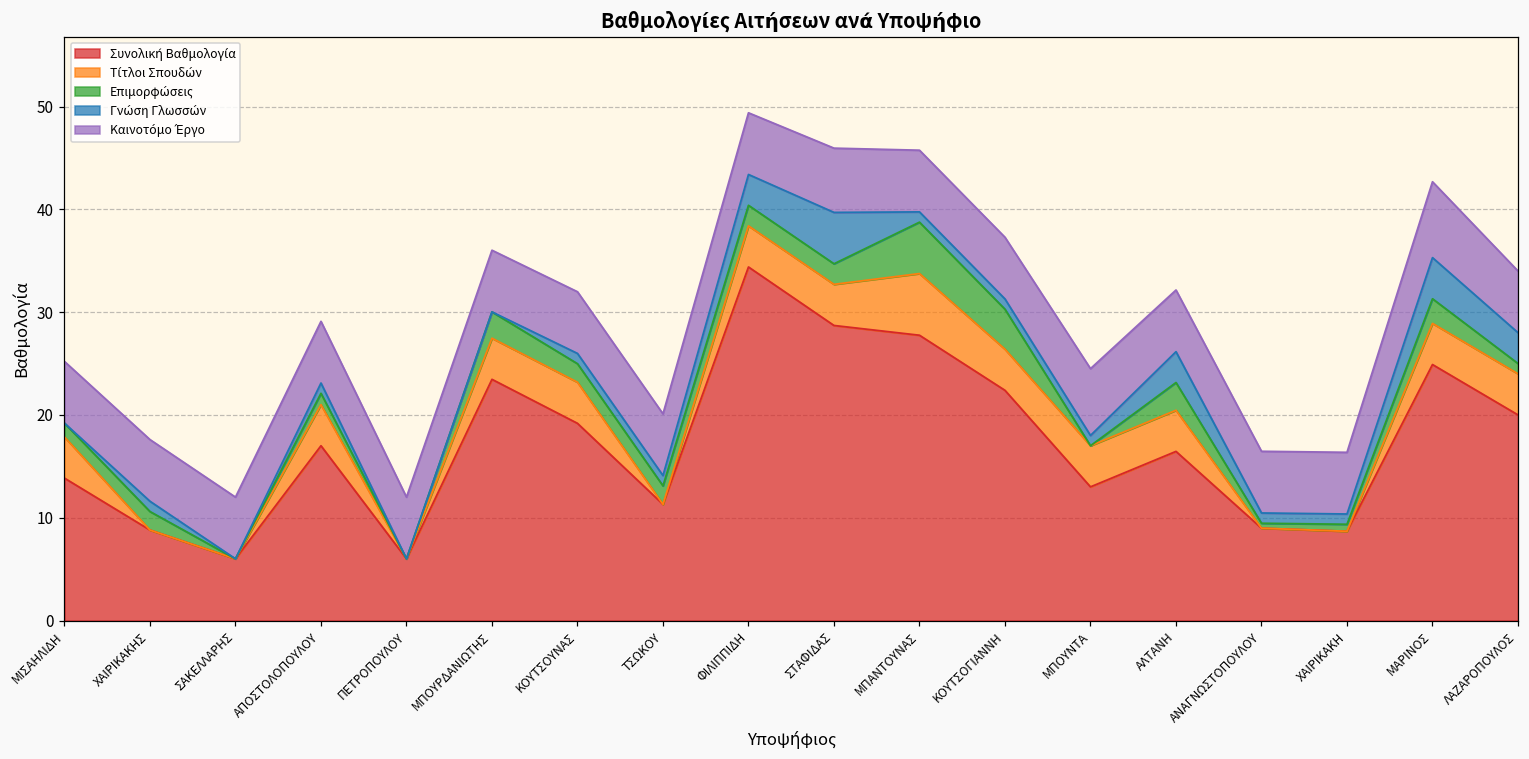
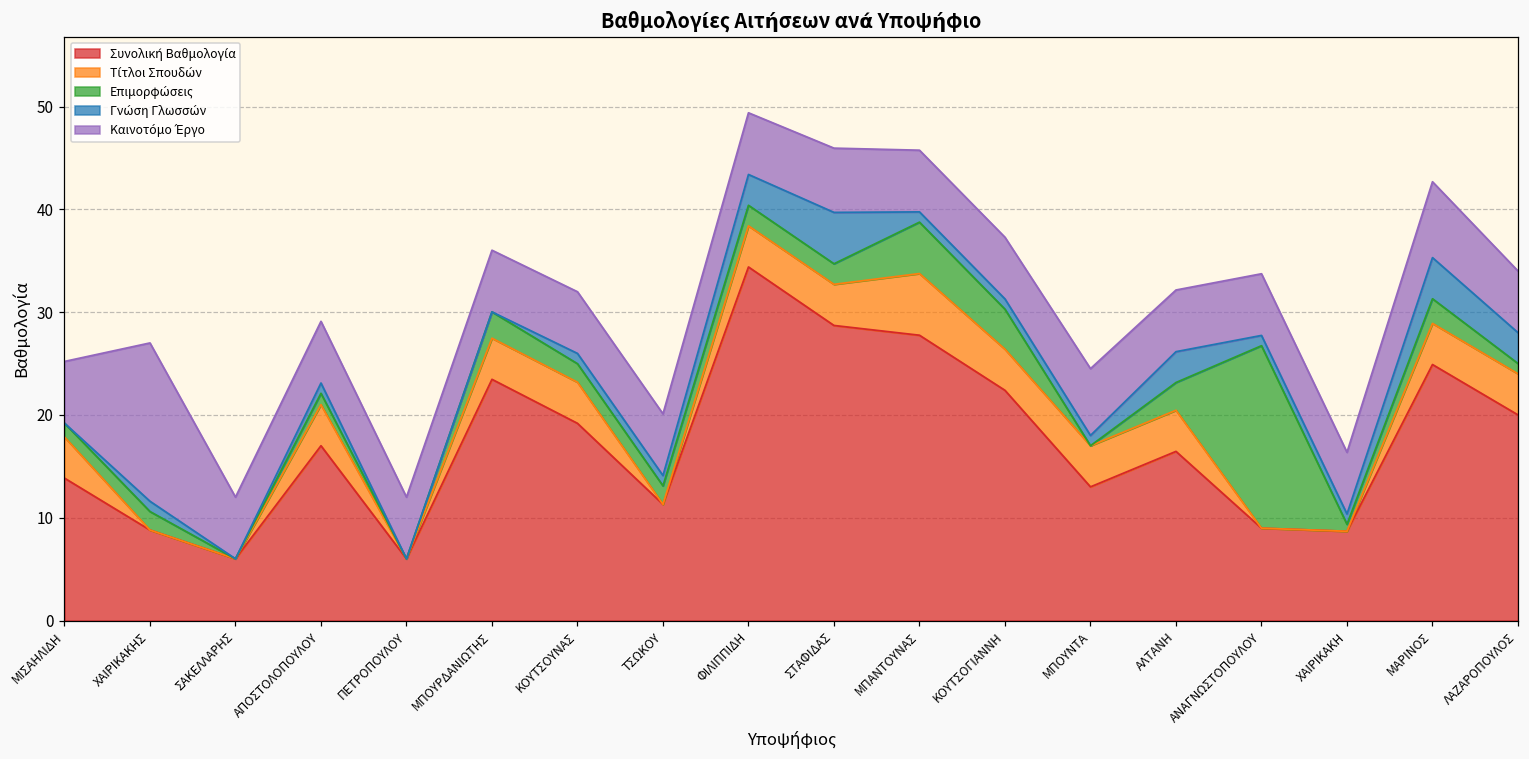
  {
    "Συνολική Βαθμολογία": {
      "ΜΙΣΑΗΛΙΔΗ": 14,
      "ΑΠΟΣΤΟΛΟΠΟΥΛΟΥ": 17,
      "ΜΠΟΥΡΔΑΝΙΩΤΗΣ": 23,
      "ΚΟΥΤΣΟΥΝΑΣ": 19,
      "ΦΙΛΙΠΠΙΔΗ": 34,
      "ΣΤΑΦΙΔΑΣ": 29,
      "ΜΠΑΝΤΟΥΝΑΣ": 28,
      "ΚΟΥΤΣΟΓΙΑΝΝΗ": 22,
      "ΜΠΟΥΝΤΑ": 13,
      "ΑΛΤΑΝΗ": 16,
      "ΜΑΡΙΝΟΣ": 25,
      "ΛΑΖΑΡΟΠΟΥΛΟΣ": 20
    },
    "Τίτλοι Σπουδών": {
      "ΜΙΣΑΗΛΙΔΗ": 4,
      "ΑΠΟΣΤΟΛΟΠΟΥΛΟΥ": 4,
      "ΜΠΟΥΡΔΑΝΙΩΤΗΣ": 4,
      "ΚΟΥΤΣΟΥΝΑΣ": 4,
      "ΦΙΛΙΠΠΙΔΗ": 4,
      "ΣΤΑΦΙΔΑΣ": 4,
      "ΜΠΑΝΤΟΥΝΑΣ": 6,
      "ΚΟΥΤΣΟΓΙΑΝΝΗ": 4,
      "ΑΛΤΑΝΗ": 4,
      "ΜΑΡΙΝΟΣ": 4,
      "ΛΑΖΑΡΟΠΟΥΛΟΣ": 4
    },
    "Επιμορφώσεις": {
      "ΧΑΙΡΙΚΑΚΗΣ": 2,
      "ΑΠΟΣΤΟΛΟΠΟΥΛΟΥ": 1,
      "ΚΟΥΤΣΟΥΝΑΣ": 2,
      "ΤΣΩΚΟΥ": 2,
      "ΦΙΛΙΠΠΙΔΗ": 2,
      "ΣΤΑΦΙΔΑΣ": 2,
      "ΜΠΑΝΤΟΥΝΑΣ": 5,
      "ΚΟΥΤΣΟΓΙΑΝΝΗ": 4,
      "ΑΛΤΑΝΗ": 3,
-     "ΑΝΑΓΝΩΣΤΟΠΟΥΛΟΥ": 0,
+     "ΑΝΑΓΝΩΣΤΟΠΟΥΛΟΥ": 18,
      "ΧΑΙΡΙΚΑΚΗ": 1,
      "ΜΑΡΙΝΟΣ": 2,
      "ΛΑΖΑΡΟΠΟΥΛΟΣ": 1
    },
    "Γνώση Γλωσσών": {
      "ΧΑΙΡΙΚΑΚΗΣ": 1,
      "ΑΠΟΣΤΟΛΟΠΟΥΛΟΥ": 1,
      "ΚΟΥΤΣΟΥΝΑΣ": 1,
      "ΤΣΩΚΟΥ": 1,
      "ΦΙΛΙΠΠΙΔΗ": 3,
      "ΣΤΑΦΙΔΑΣ": 5,
      "ΜΠΑΝΤΟΥΝΑΣ": 1,
      "ΚΟΥΤΣΟΓΙΑΝΝΗ": 1,
      "ΜΠΟΥΝΤΑ": 1,
      "ΑΛΤΑΝΗ": 3,
      "ΑΝΑΓΝΩΣΤΟΠΟΥΛΟΥ": 1,
      "ΧΑΙΡΙΚΑΚΗ": 1,
      "ΜΑΡΙΝΟΣ": 4,
      "ΛΑΖΑΡΟΠΟΥΛΟΣ": 3
    },
    "Καινοτόμο Έργο": {
      "ΜΙΣΑΗΛΙΔΗ": 6,
-     "ΧΑΙΡΙΚΑΚΗΣ": 6,
+     "ΧΑΙΡΙΚΑΚΗΣ": 15,
      "ΣΑΚΕΛΛΑΡΗΣ": 6,
      "ΑΠΟΣΤΟΛΟΠΟΥΛΟΥ": 6,
      "ΠΕΤΡΟΠΟΥΛΟΥ": 6,
      "ΜΠΟΥΡΔΑΝΙΩΤΗΣ": 6,
      "ΚΟΥΤΣΟΥΝΑΣ": 6,
      "ΤΣΩΚΟΥ": 6,
      "ΦΙΛΙΠΠΙΔΗ": 6,
      "ΣΤΑΦΙΔΑΣ": 6,
      "ΜΠΑΝΤΟΥΝΑΣ": 6,
      "ΚΟΥΤΣΟΓΙΑΝΝΗ": 6,
      "ΜΠΟΥΝΤΑ": 7,
      "ΑΛΤΑΝΗ": 6,
      "ΑΝΑΓΝΩΣΤΟΠΟΥΛΟΥ": 6,
      "ΧΑΙΡΙΚΑΚΗ": 6,
      "ΜΑΡΙΝΟΣ": 7,
      "ΛΑΖΑΡΟΠΟΥΛΟΣ": 6
    }
  }
